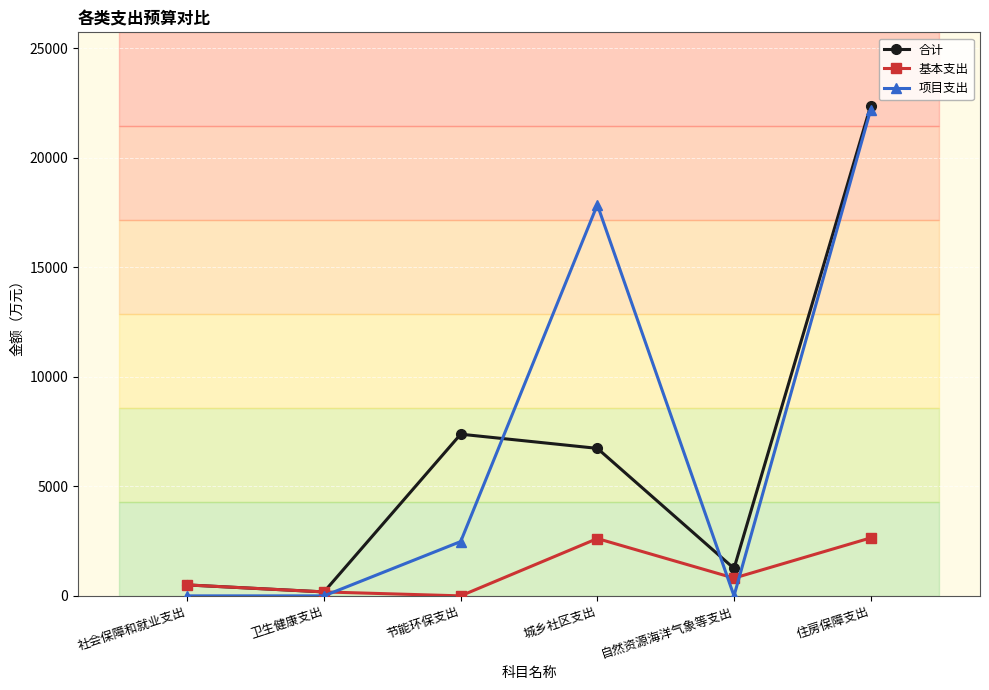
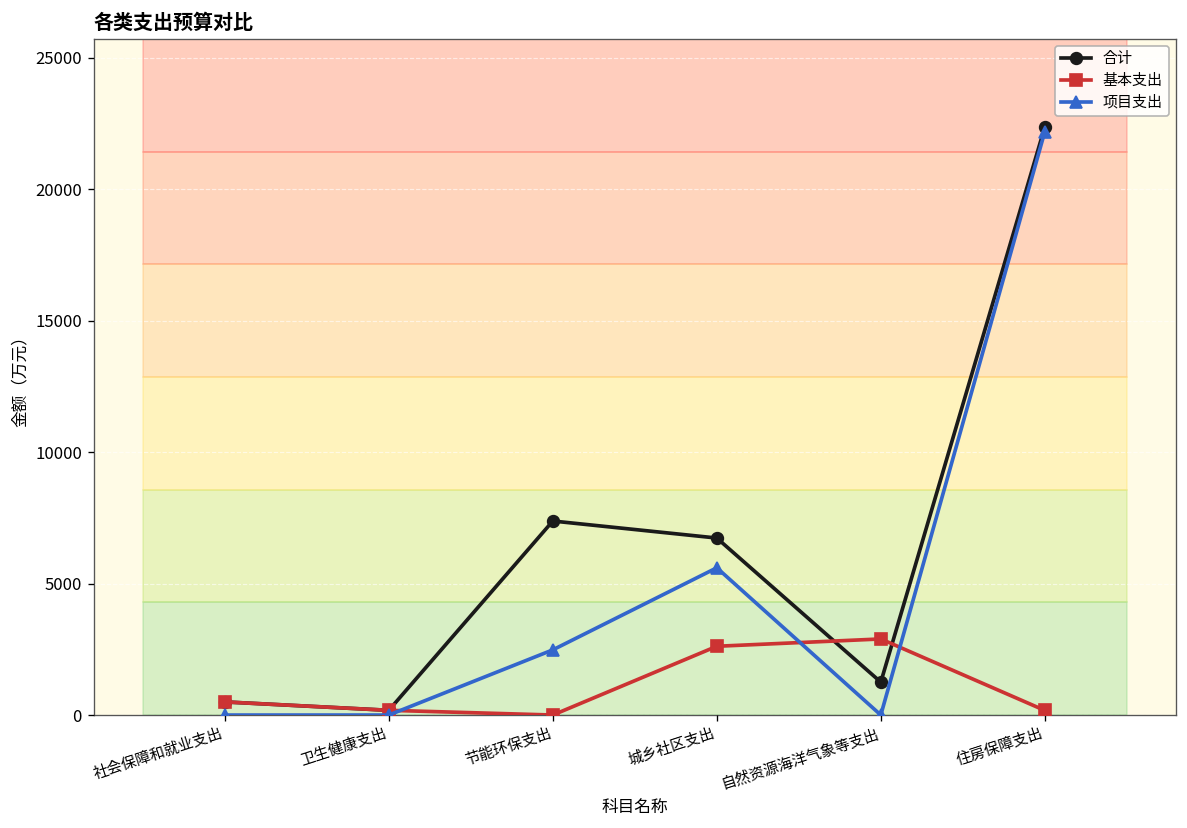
  {
    "合计": {
      "节能环保支出": 7400,
      "城乡社区支出": 6700,
      "自然资源海洋气象等支出": 1300,
      "住房保障支出": 22400
    },
    "基本支出": {
      "节能环保支出": 0,
      "城乡社区支出": 2600,
-     "自然资源海洋气象等支出": 800,
-     "住房保障支出": 2600
+     "自然资源海洋气象等支出": 2900,
+     "住房保障支出": 200
    },
    "项目支出": {
      "社会保障和就业支出": 0,
      "卫生健康支出": 0,
      "节能环保支出": 2500,
-     "城乡社区支出": 17800,
+     "城乡社区支出": 5600,
      "自然资源海洋气象等支出": 0,
      "住房保障支出": 22200
    }
  }
